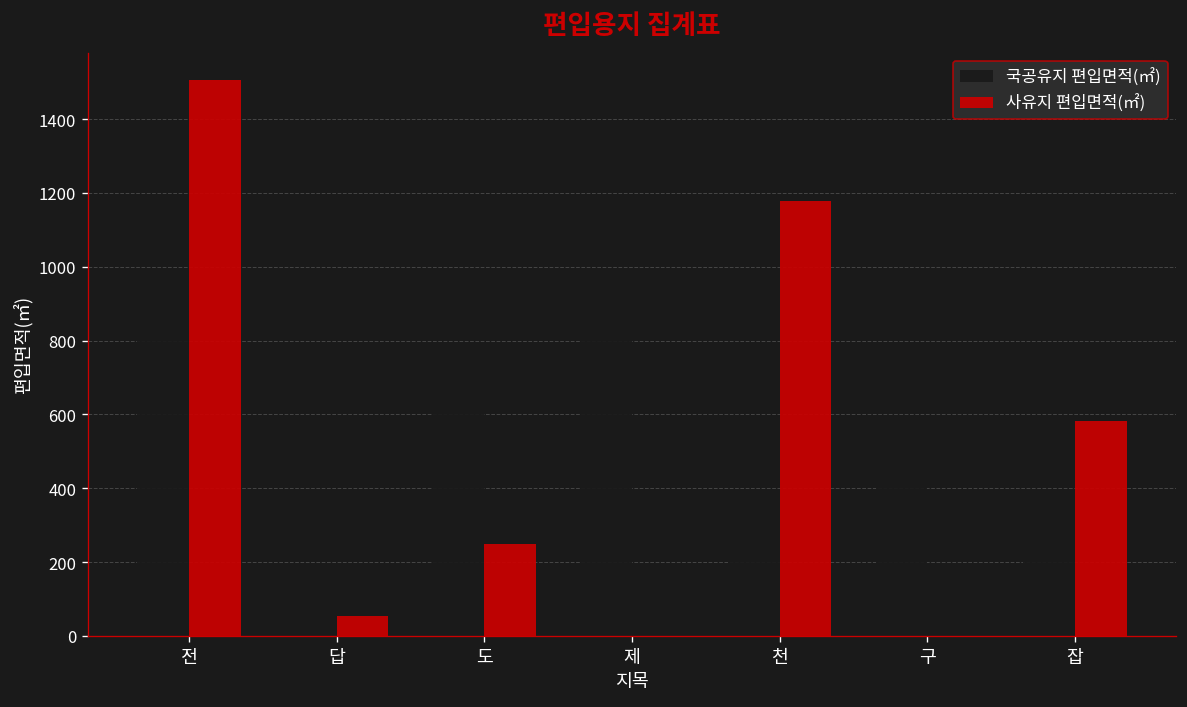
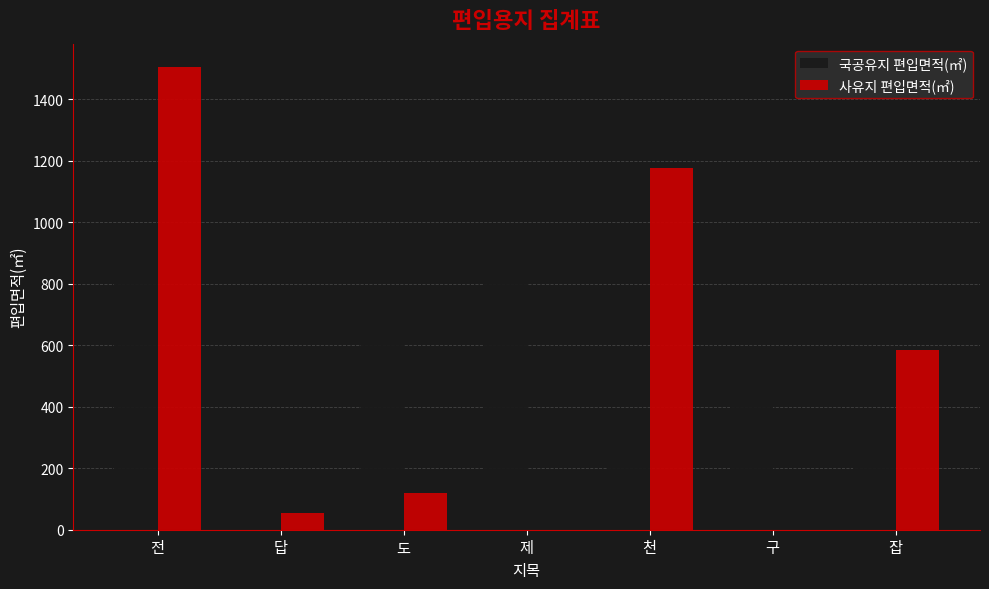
  {
    "국공유지 편입면적(㎡)": {
      "전": 860,
      "답": 150,
      "도": 640,
      "제": 930,
      "천": 310,
      "구": 520,
      "잡": 260
    },
    "사유지 편입면적(㎡)": {
      "전": 1510,
      "답": 50,
-     "도": 250,
+     "도": 120,
      "제": 0,
      "천": 1180,
      "구": 0,
      "잡": 580
    }
  }
